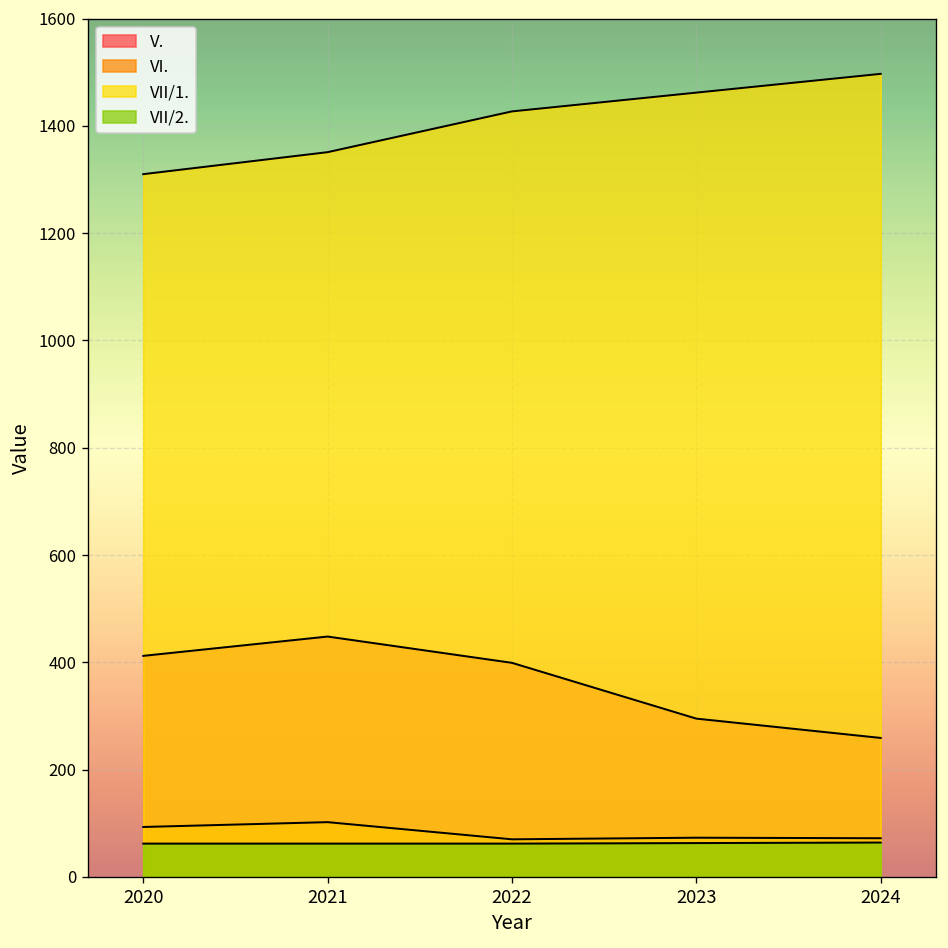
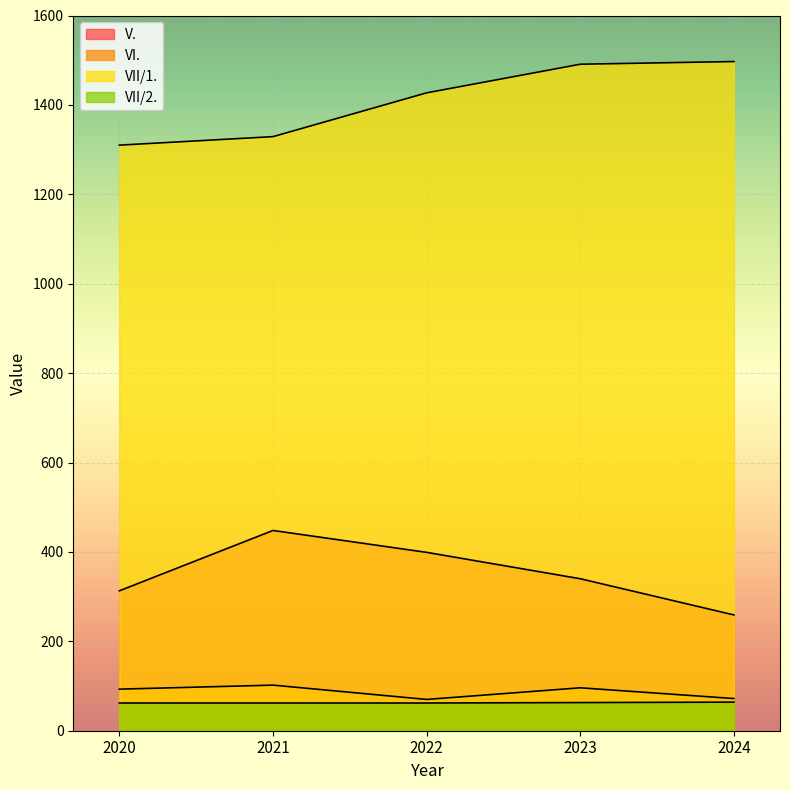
  {
    "V.": {
-     "2020": 410,
+     "2020": 310,
      "2021": 450,
      "2022": 400,
-     "2023": 300,
+     "2023": 340,
      "2024": 260
    },
    "VI.": {
      "2020": 90,
      "2021": 100,
      "2022": 70,
-     "2023": 70,
+     "2023": 100,
      "2024": 70
    },
    "VII/1.": {
      "2020": 1310,
-     "2021": 1350,
+     "2021": 1330,
      "2022": 1430,
-     "2023": 1460,
+     "2023": 1490,
      "2024": 1500
    },
    "VII/2.": {
      "2020": 60,
      "2021": 60,
      "2022": 60,
      "2023": 60,
      "2024": 60
    }
  }
